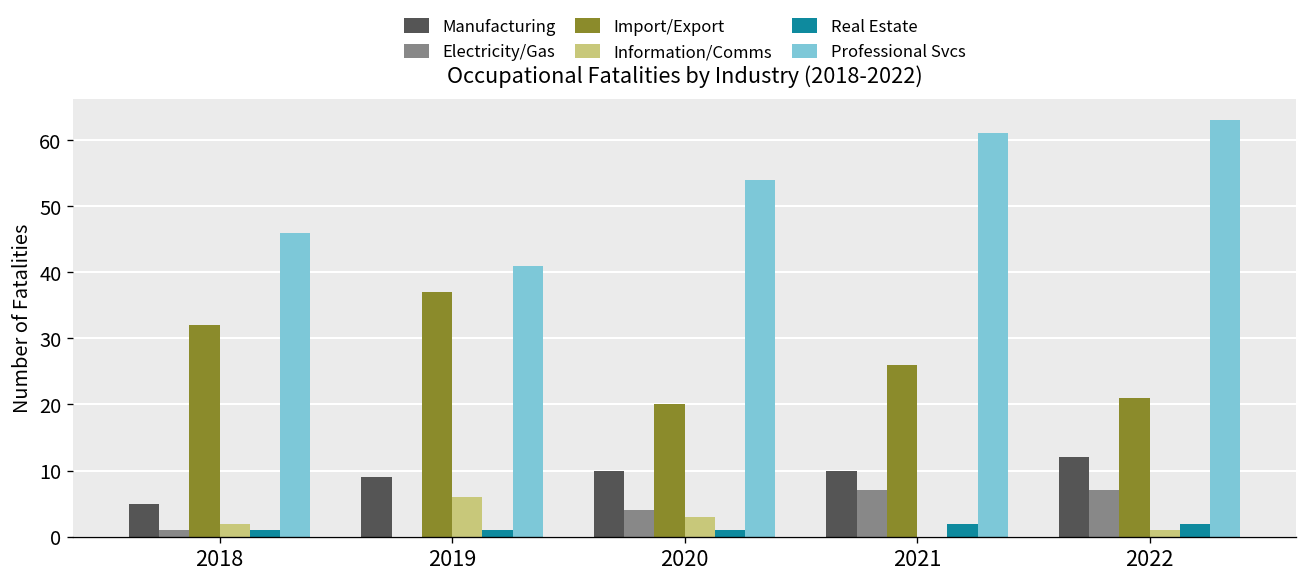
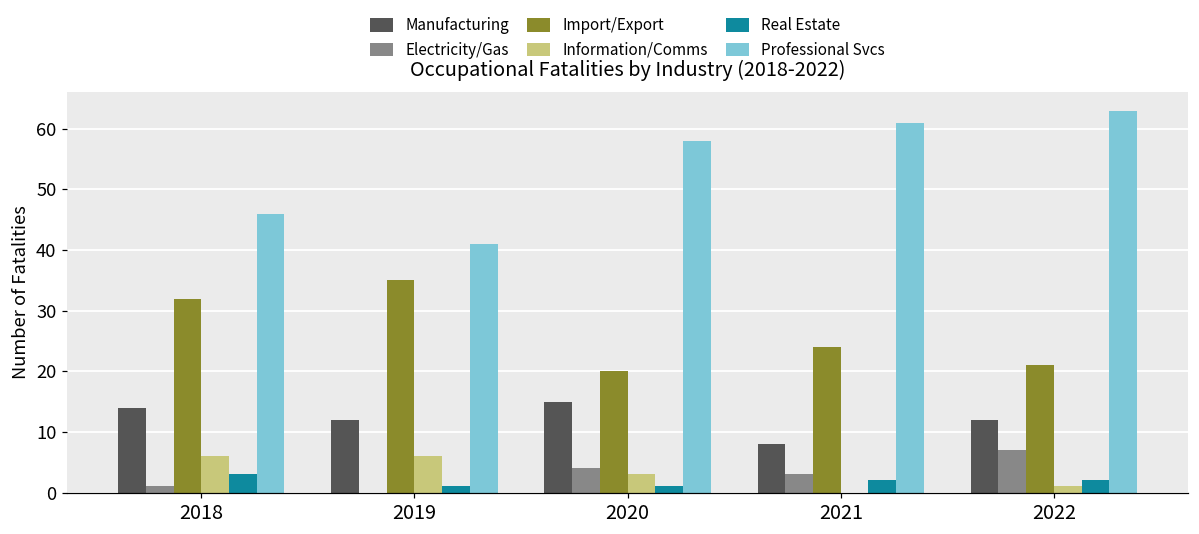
  {
    "Manufacturing": {
-     "2018": 5,
-     "2019": 9,
-     "2020": 10,
-     "2021": 10,
+     "2018": 14,
+     "2019": 12,
+     "2020": 15,
+     "2021": 8,
      "2022": 12
    },
    "Electricity/Gas": {
      "2018": 1,
      "2019": 0,
      "2020": 4,
-     "2021": 7,
+     "2021": 3,
      "2022": 7
    },
    "Import/Export": {
      "2018": 32,
-     "2019": 37,
+     "2019": 35,
      "2020": 20,
-     "2021": 26,
+     "2021": 24,
      "2022": 21
    },
    "Information/Comms": {
-     "2018": 2,
+     "2018": 6,
      "2019": 6,
      "2020": 3,
      "2021": 0,
      "2022": 1
    },
    "Real Estate": {
-     "2018": 1,
+     "2018": 3,
      "2019": 1,
      "2020": 1,
      "2021": 2,
      "2022": 2
    },
    "Professional Svcs": {
      "2018": 46,
      "2019": 41,
-     "2020": 54,
+     "2020": 58,
      "2021": 61,
      "2022": 63
    }
  }
